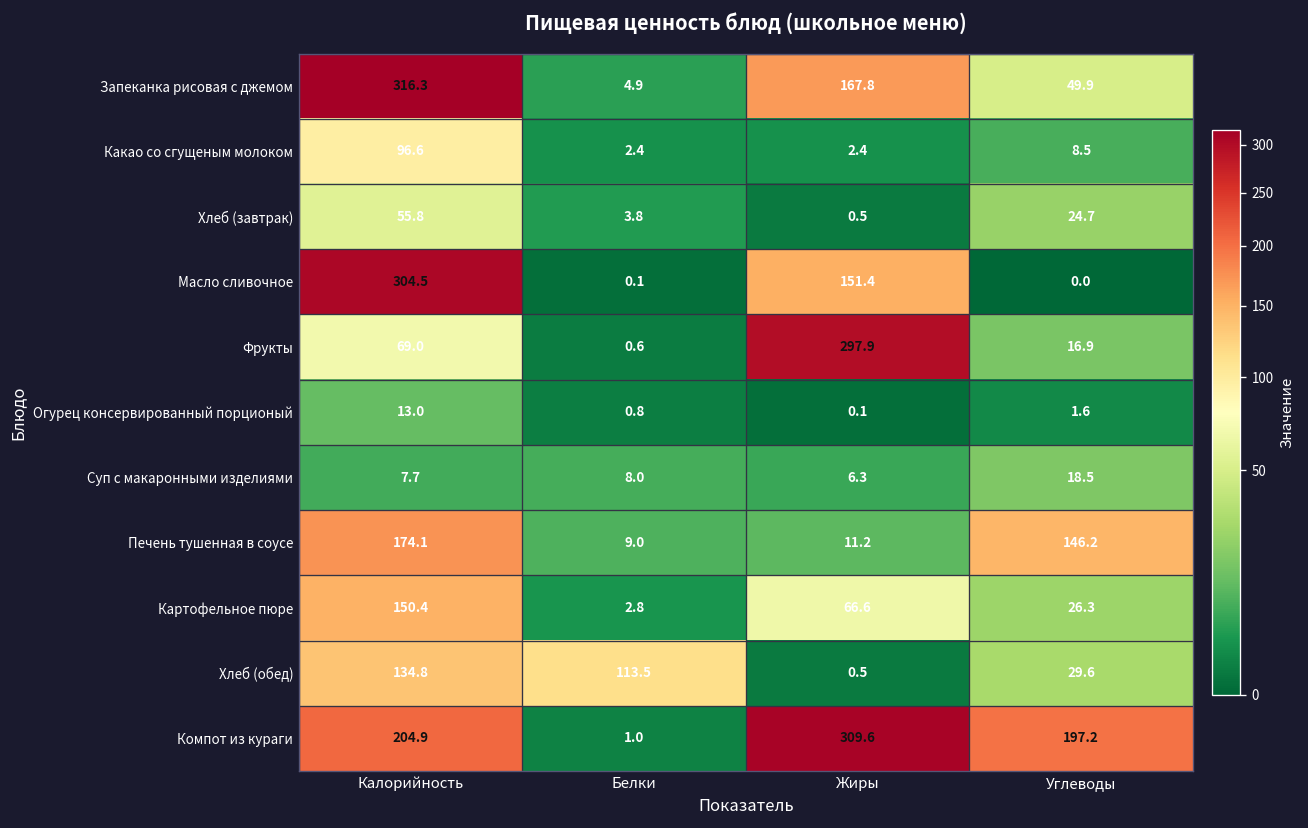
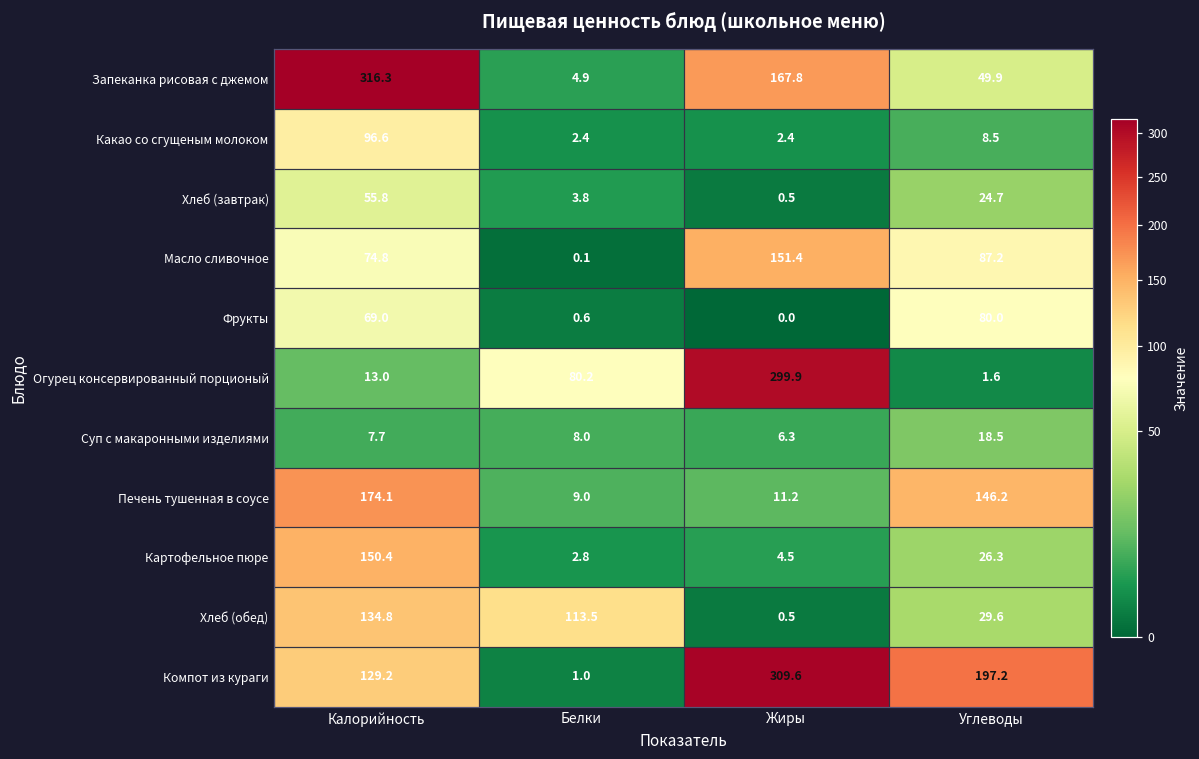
  {
    "Запеканка рисовая с джемом": {
      "Калорийность": 316.3,
      "Белки": 4.9,
      "Жиры": 167.8,
      "Углеводы": 49.9
    },
    "Какао со сгущеным молоком": {
      "Калорийность": 96.6,
      "Белки": 2.4,
      "Жиры": 2.4,
      "Углеводы": 8.5
    },
    "Хлеб (завтрак)": {
      "Калорийность": 55.8,
      "Белки": 3.8,
      "Жиры": 0.5,
      "Углеводы": 24.7
    },
    "Масло сливочное": {
-     "Калорийность": 304.5,
+     "Калорийность": 74.8,
      "Белки": 0.1,
      "Жиры": 151.4,
-     "Углеводы": 0.0
+     "Углеводы": 87.2
    },
    "Фрукты": {
      "Калорийность": 69.0,
      "Белки": 0.6,
-     "Жиры": 297.9,
-     "Углеводы": 16.9
+     "Жиры": 0.0,
+     "Углеводы": 80.0
    },
    "Огурец консервированный порционый": {
      "Калорийность": 13.0,
-     "Белки": 0.8,
-     "Жиры": 0.1,
+     "Белки": 80.2,
+     "Жиры": 299.9,
      "Углеводы": 1.6
    },
    "Суп с макаронными изделиями": {
      "Калорийность": 7.7,
      "Белки": 8.0,
      "Жиры": 6.3,
      "Углеводы": 18.5
    },
    "Печень тушенная в соусе": {
      "Калорийность": 174.1,
      "Белки": 9.0,
      "Жиры": 11.2,
      "Углеводы": 146.2
    },
    "Картофельное пюре": {
      "Калорийность": 150.4,
      "Белки": 2.8,
-     "Жиры": 66.6,
+     "Жиры": 4.5,
      "Углеводы": 26.3
    },
    "Хлеб (обед)": {
      "Калорийность": 134.8,
      "Белки": 113.5,
      "Жиры": 0.5,
      "Углеводы": 29.6
    },
    "Компот из кураги": {
-     "Калорийность": 204.9,
+     "Калорийность": 129.2,
      "Белки": 1.0,
      "Жиры": 309.6,
      "Углеводы": 197.2
    }
  }
